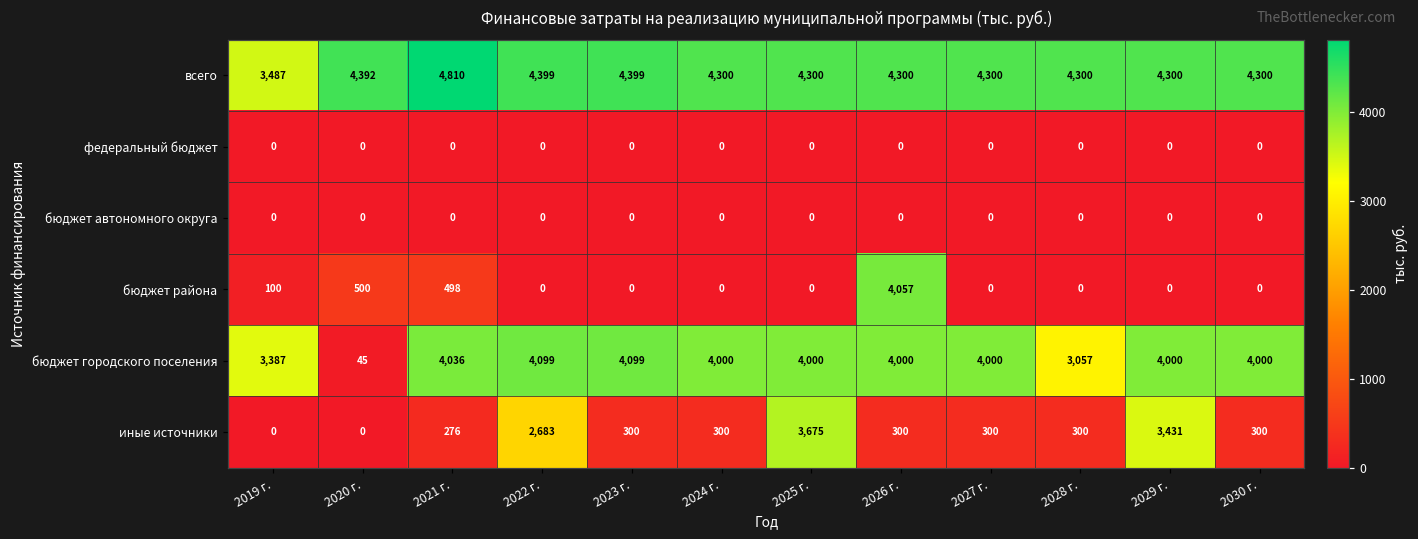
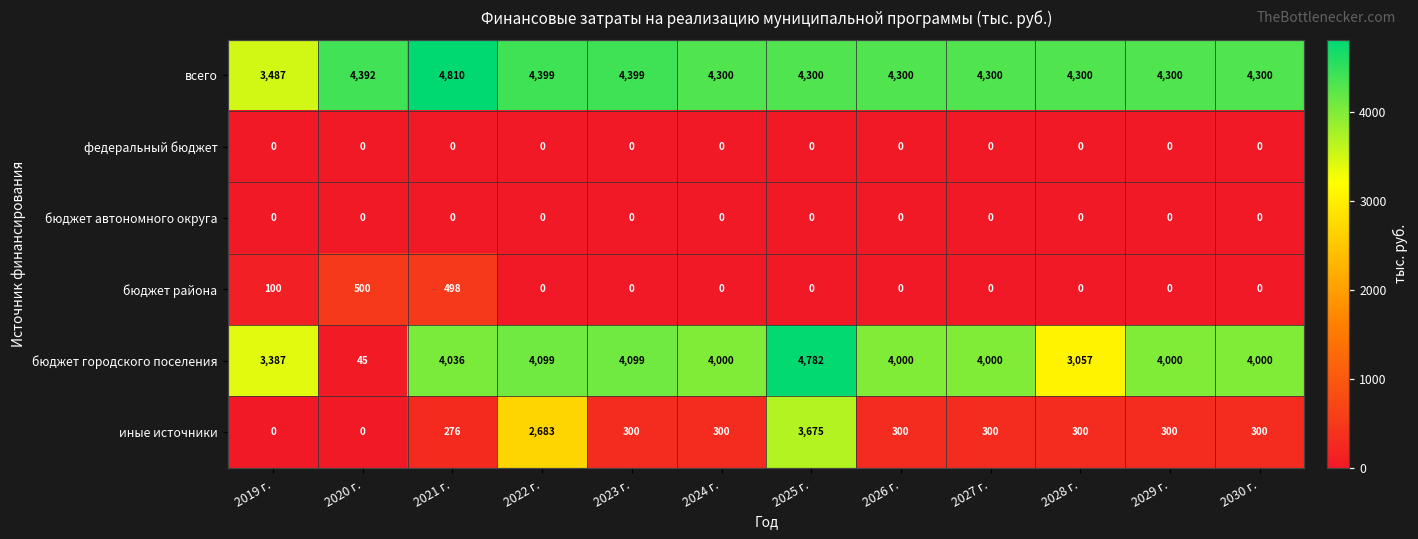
  {
    "всего": {
      "2019 г.": "3,487",
      "2020 г.": "4,392",
      "2021 г.": "4,810",
      "2022 г.": "4,399",
      "2023 г.": "4,399",
      "2024 г.": "4,300",
      "2025 г.": "4,300",
      "2026 г.": "4,300",
      "2027 г.": "4,300",
      "2028 г.": "4,300",
      "2029 г.": "4,300",
      "2030 г.": "4,300"
    },
    "федеральный бюджет": {
      "2019 г.": "0",
      "2020 г.": "0",
      "2021 г.": "0",
      "2022 г.": "0",
      "2023 г.": "0",
      "2024 г.": "0",
      "2025 г.": "0",
      "2026 г.": "0",
      "2027 г.": "0",
      "2028 г.": "0",
      "2029 г.": "0",
      "2030 г.": "0"
    },
    "бюджет автономного округа": {
      "2019 г.": "0",
      "2020 г.": "0",
      "2021 г.": "0",
      "2022 г.": "0",
      "2023 г.": "0",
      "2024 г.": "0",
      "2025 г.": "0",
      "2026 г.": "0",
      "2027 г.": "0",
      "2028 г.": "0",
      "2029 г.": "0",
      "2030 г.": "0"
    },
    "бюджет района": {
      "2019 г.": "100",
      "2020 г.": "500",
      "2021 г.": "498",
      "2022 г.": "0",
      "2023 г.": "0",
      "2024 г.": "0",
      "2025 г.": "0",
-     "2026 г.": "4,057",
+     "2026 г.": "0",
      "2027 г.": "0",
      "2028 г.": "0",
      "2029 г.": "0",
      "2030 г.": "0"
    },
    "бюджет городского поселения": {
      "2019 г.": "3,387",
      "2020 г.": "45",
      "2021 г.": "4,036",
      "2022 г.": "4,099",
      "2023 г.": "4,099",
      "2024 г.": "4,000",
-     "2025 г.": "4,000",
+     "2025 г.": "4,782",
      "2026 г.": "4,000",
      "2027 г.": "4,000",
      "2028 г.": "3,057",
      "2029 г.": "4,000",
      "2030 г.": "4,000"
    },
    "иные источники": {
      "2019 г.": "0",
      "2020 г.": "0",
      "2021 г.": "276",
      "2022 г.": "2,683",
      "2023 г.": "300",
      "2024 г.": "300",
      "2025 г.": "3,675",
      "2026 г.": "300",
      "2027 г.": "300",
      "2028 г.": "300",
-     "2029 г.": "3,431",
+     "2029 г.": "300",
      "2030 г.": "300"
    }
  }
